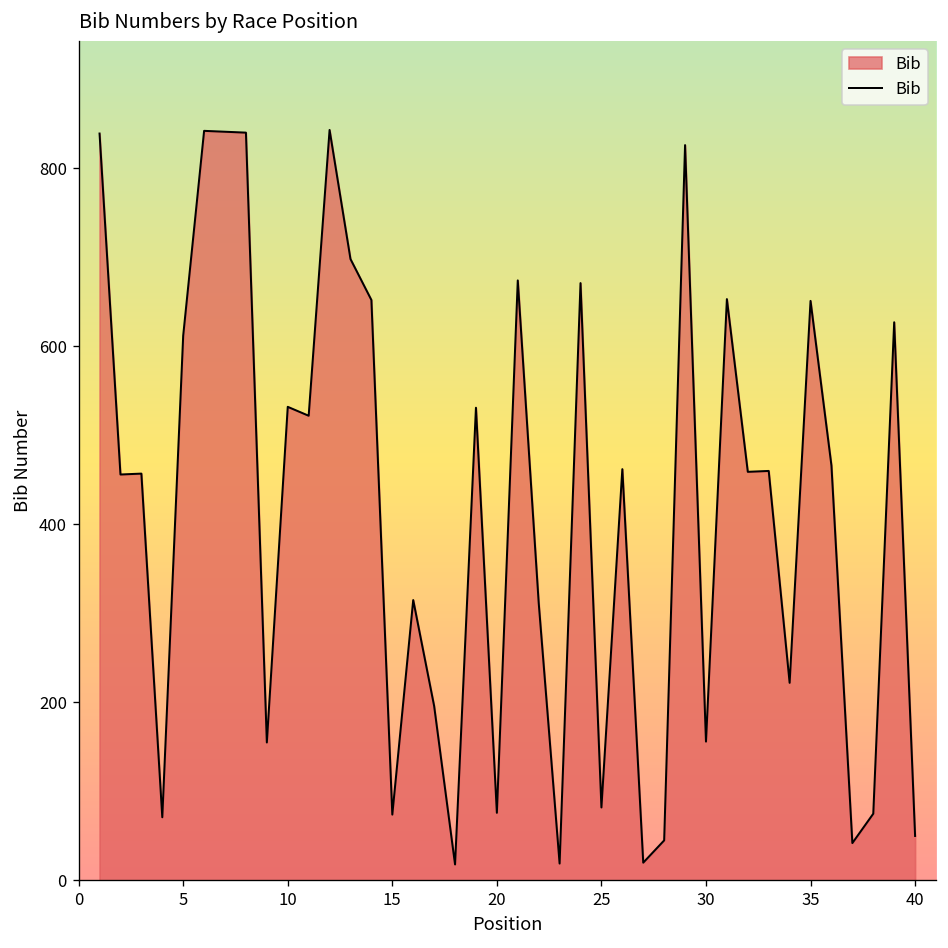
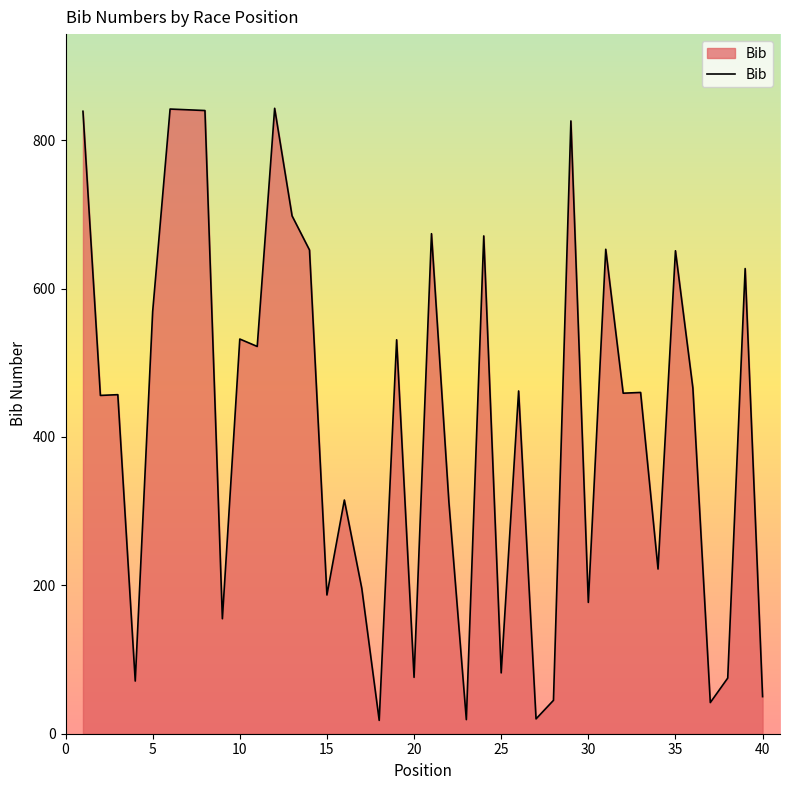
  {
-   "5": 610,
+   "5": 570,
    "10": 530,
-   "15": 70,
+   "15": 190,
    "20": 80,
    "25": 80,
-   "30": 160,
+   "30": 180,
    "35": 650,
    "40": 50
  }
